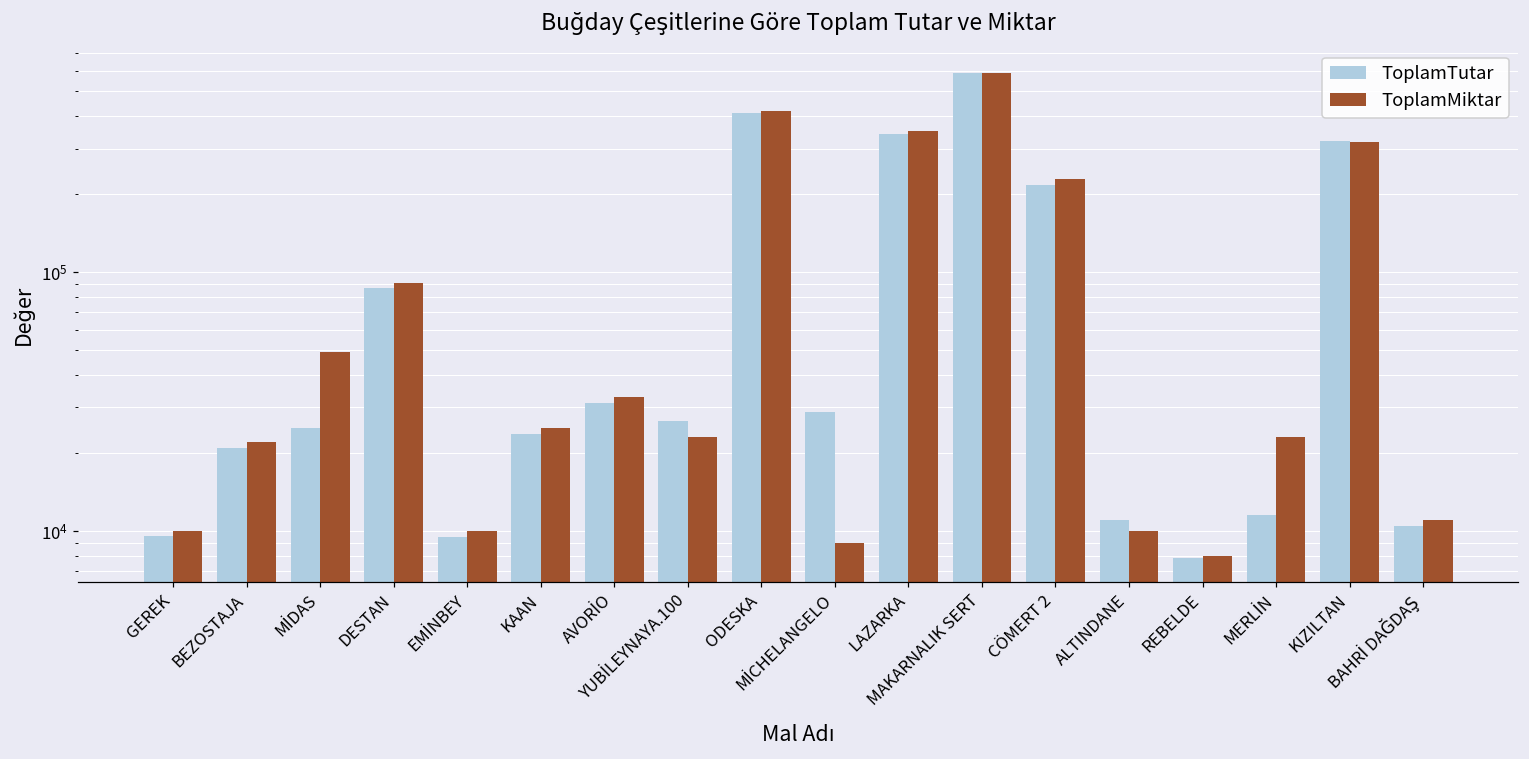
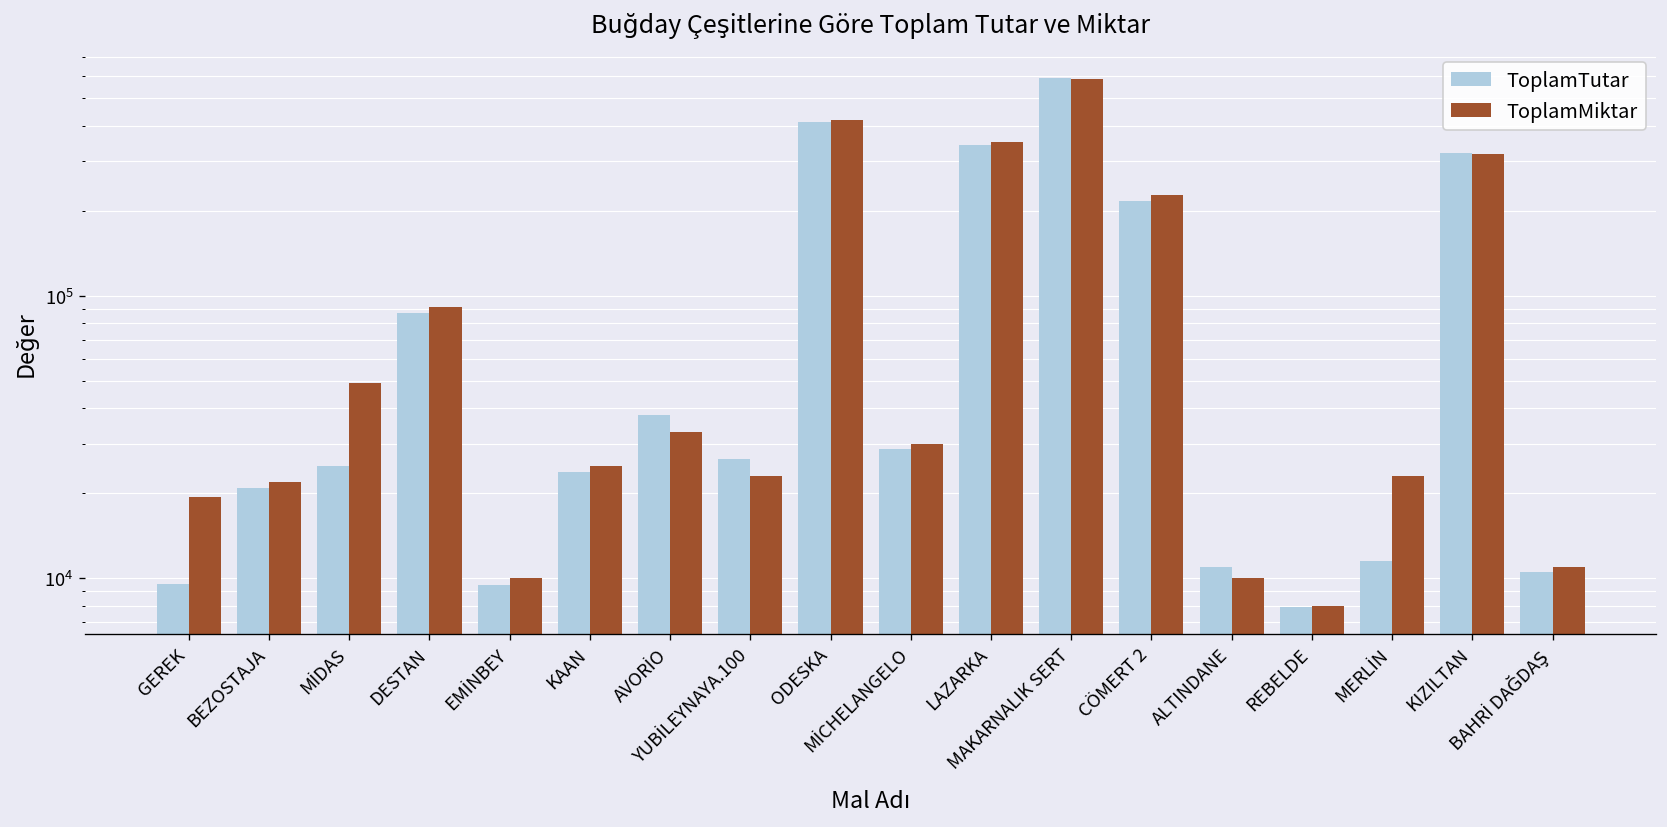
  {
    "ToplamTutar": {
      "GEREK": 9600,
      "BEZOSTAJA": 21000,
      "MİDAS": 25000,
      "DESTAN": 87000,
      "EMİNBEY": 9400,
      "KAAN": 24000,
-     "AVORİO": 31000,
+     "AVORİO": 38000,
      "YUBİLEYNAYA.100": 27000,
      "ODESKA": 410000,
      "MİCHELANGELO": 29000,
      "LAZARKA": 340000,
      "MAKARNALIK SERT": 590000,
      "CÖMERT 2": 220000,
      "ALTINDANE": 11000,
      "REBELDE": 7900,
      "MERLİN": 11000,
      "KIZILTAN": 320000,
      "BAHRİ DAĞDAŞ": 10000
    },
    "ToplamMiktar": {
-     "GEREK": 10000,
+     "GEREK": 19000,
      "BEZOSTAJA": 22000,
      "MİDAS": 49000,
      "DESTAN": 91000,
      "EMİNBEY": 10000,
      "KAAN": 25000,
      "AVORİO": 33000,
      "YUBİLEYNAYA.100": 23000,
      "ODESKA": 420000,
-     "MİCHELANGELO": 9000,
+     "MİCHELANGELO": 30000,
      "LAZARKA": 350000,
      "MAKARNALIK SERT": 590000,
      "CÖMERT 2": 230000,
      "ALTINDANE": 10000,
      "REBELDE": 8000,
      "MERLİN": 23000,
      "KIZILTAN": 320000,
      "BAHRİ DAĞDAŞ": 11000
    }
  }
